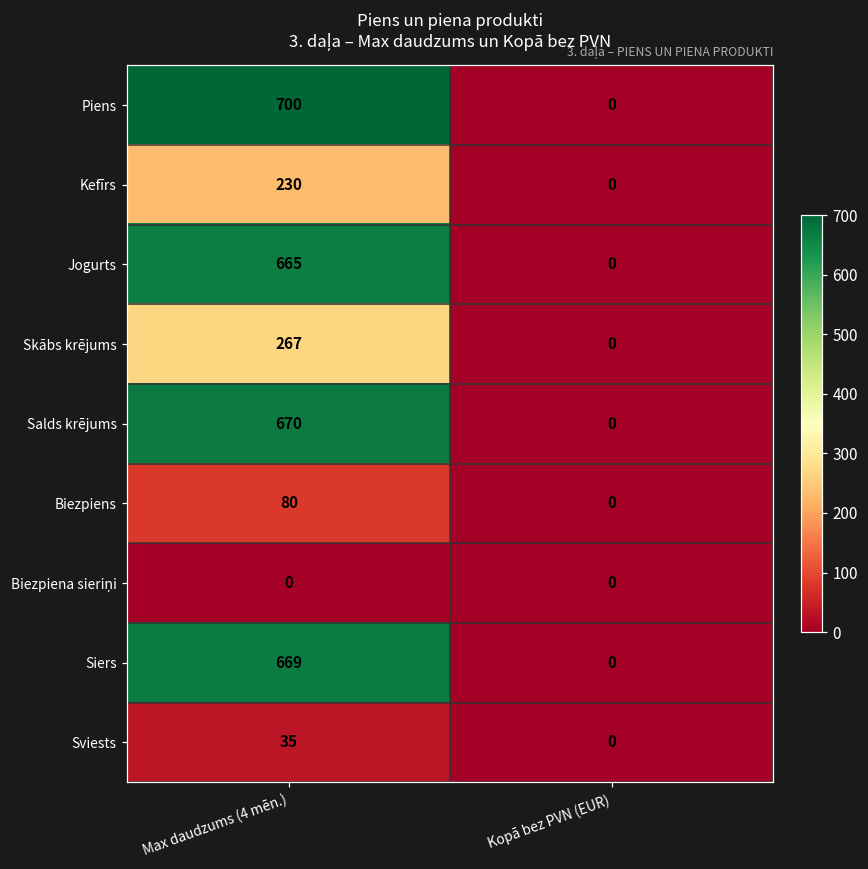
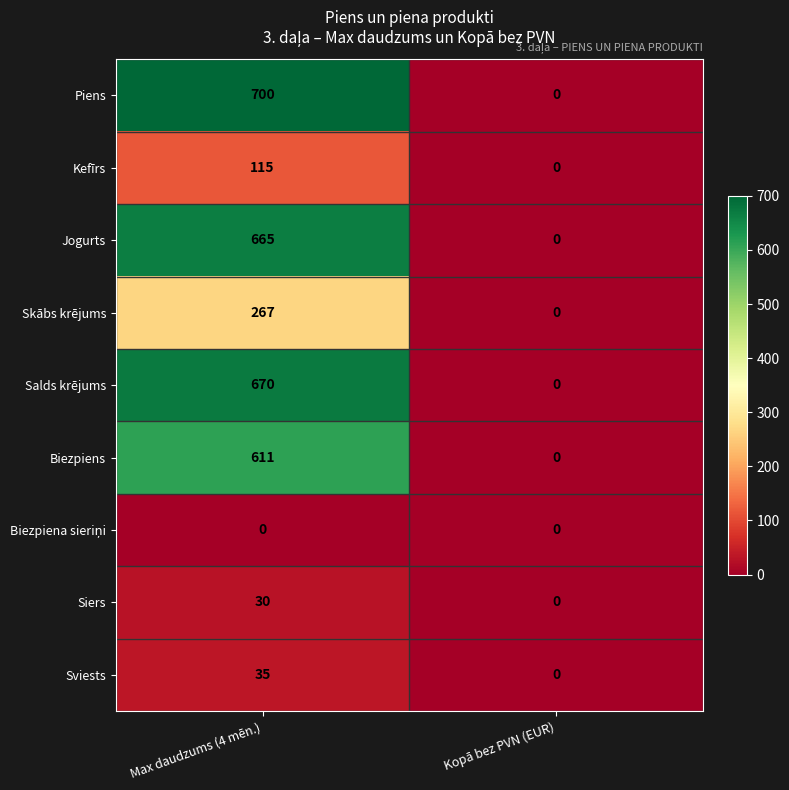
  {
    "Piens": {
      "Max daudzums (4 mēn.)": 700,
      "Kopā bez PVN (EUR)": 0
    },
    "Kefīrs": {
-     "Max daudzums (4 mēn.)": 230,
+     "Max daudzums (4 mēn.)": 115,
      "Kopā bez PVN (EUR)": 0
    },
    "Jogurts": {
      "Max daudzums (4 mēn.)": 665,
      "Kopā bez PVN (EUR)": 0
    },
    "Skābs krējums": {
      "Max daudzums (4 mēn.)": 267,
      "Kopā bez PVN (EUR)": 0
    },
    "Salds krējums": {
      "Max daudzums (4 mēn.)": 670,
      "Kopā bez PVN (EUR)": 0
    },
    "Biezpiens": {
-     "Max daudzums (4 mēn.)": 80,
+     "Max daudzums (4 mēn.)": 611,
      "Kopā bez PVN (EUR)": 0
    },
    "Biezpiena sieriņi": {
      "Max daudzums (4 mēn.)": 0,
      "Kopā bez PVN (EUR)": 0
    },
    "Siers": {
-     "Max daudzums (4 mēn.)": 669,
+     "Max daudzums (4 mēn.)": 30,
      "Kopā bez PVN (EUR)": 0
    },
    "Sviests": {
      "Max daudzums (4 mēn.)": 35,
      "Kopā bez PVN (EUR)": 0
    }
  }
